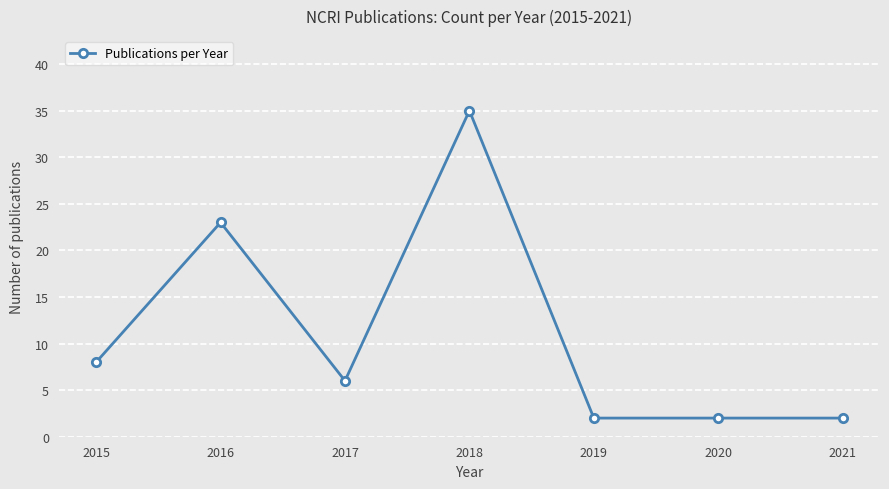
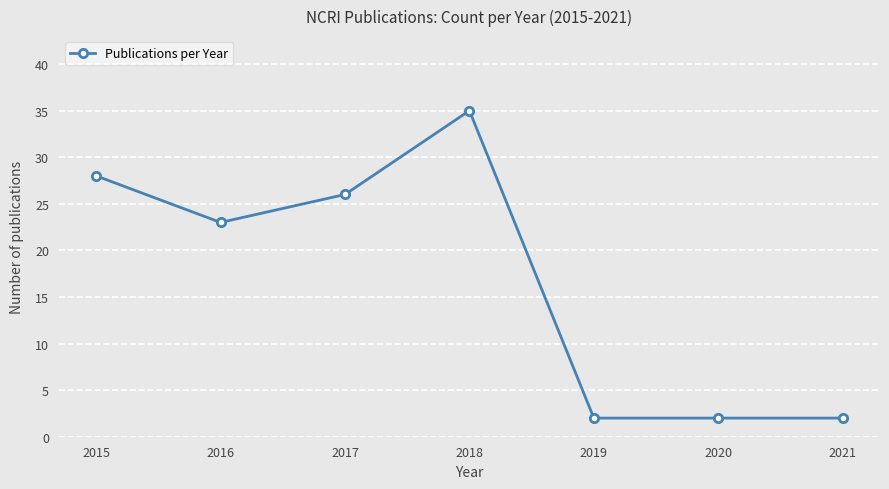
  {
-   "2015": 8,
+   "2015": 28,
    "2016": 23,
-   "2017": 6,
+   "2017": 26,
    "2018": 35,
    "2019": 2,
    "2020": 2,
    "2021": 2
  }
